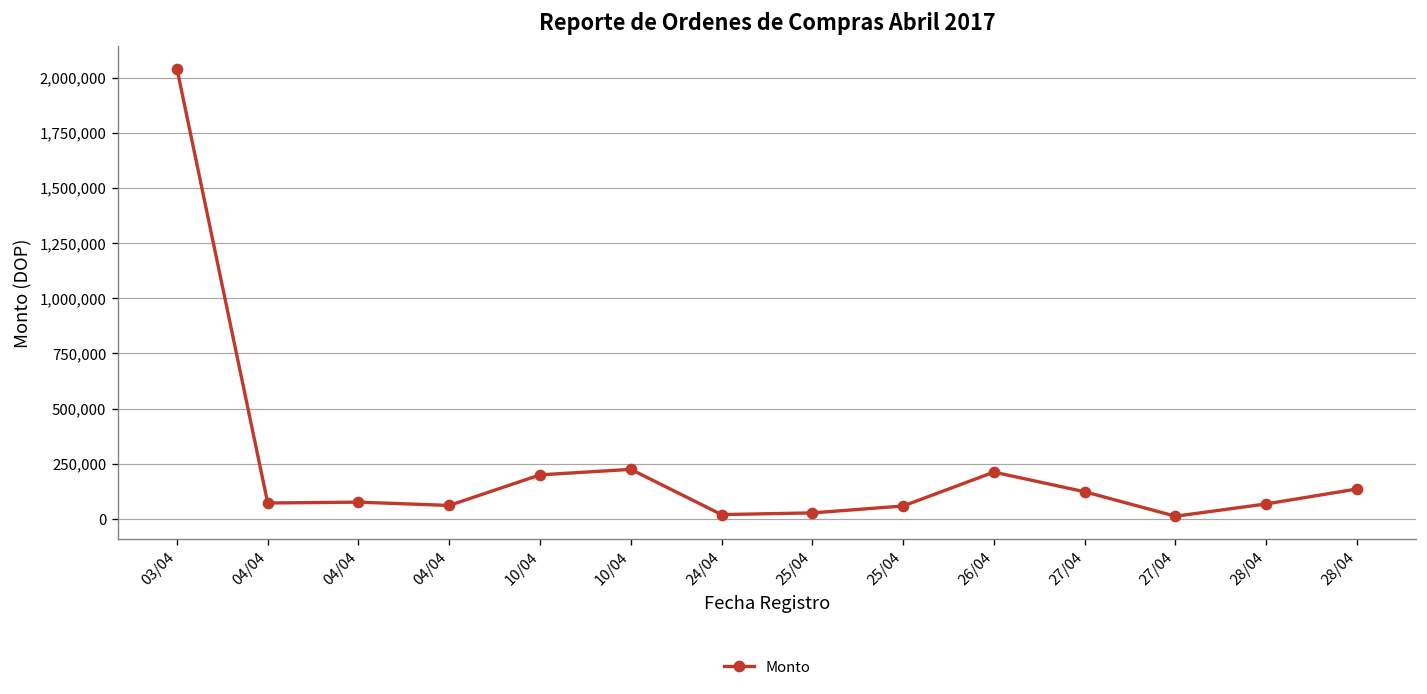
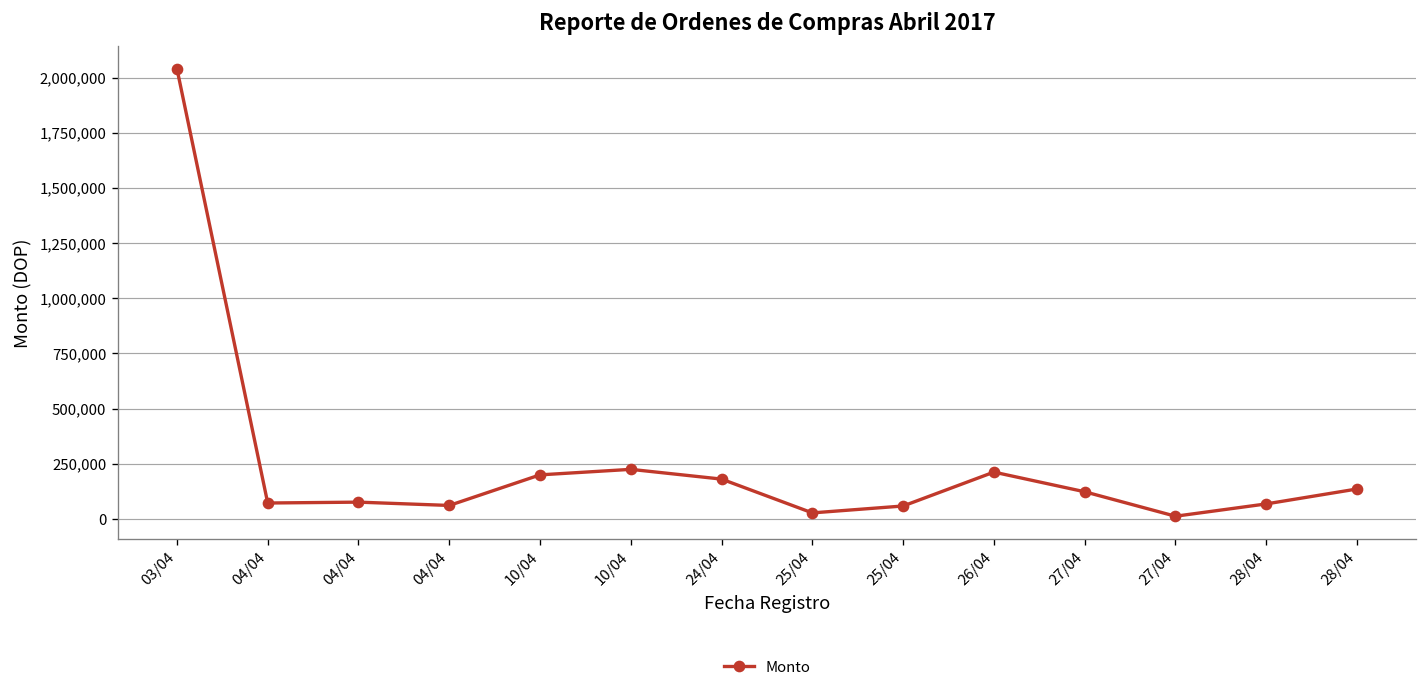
  {
    "03/04": "2,040,000",
-   "24/04": "20,000",
+   "24/04": "180,000",
    "26/04": "210,000"
  }
